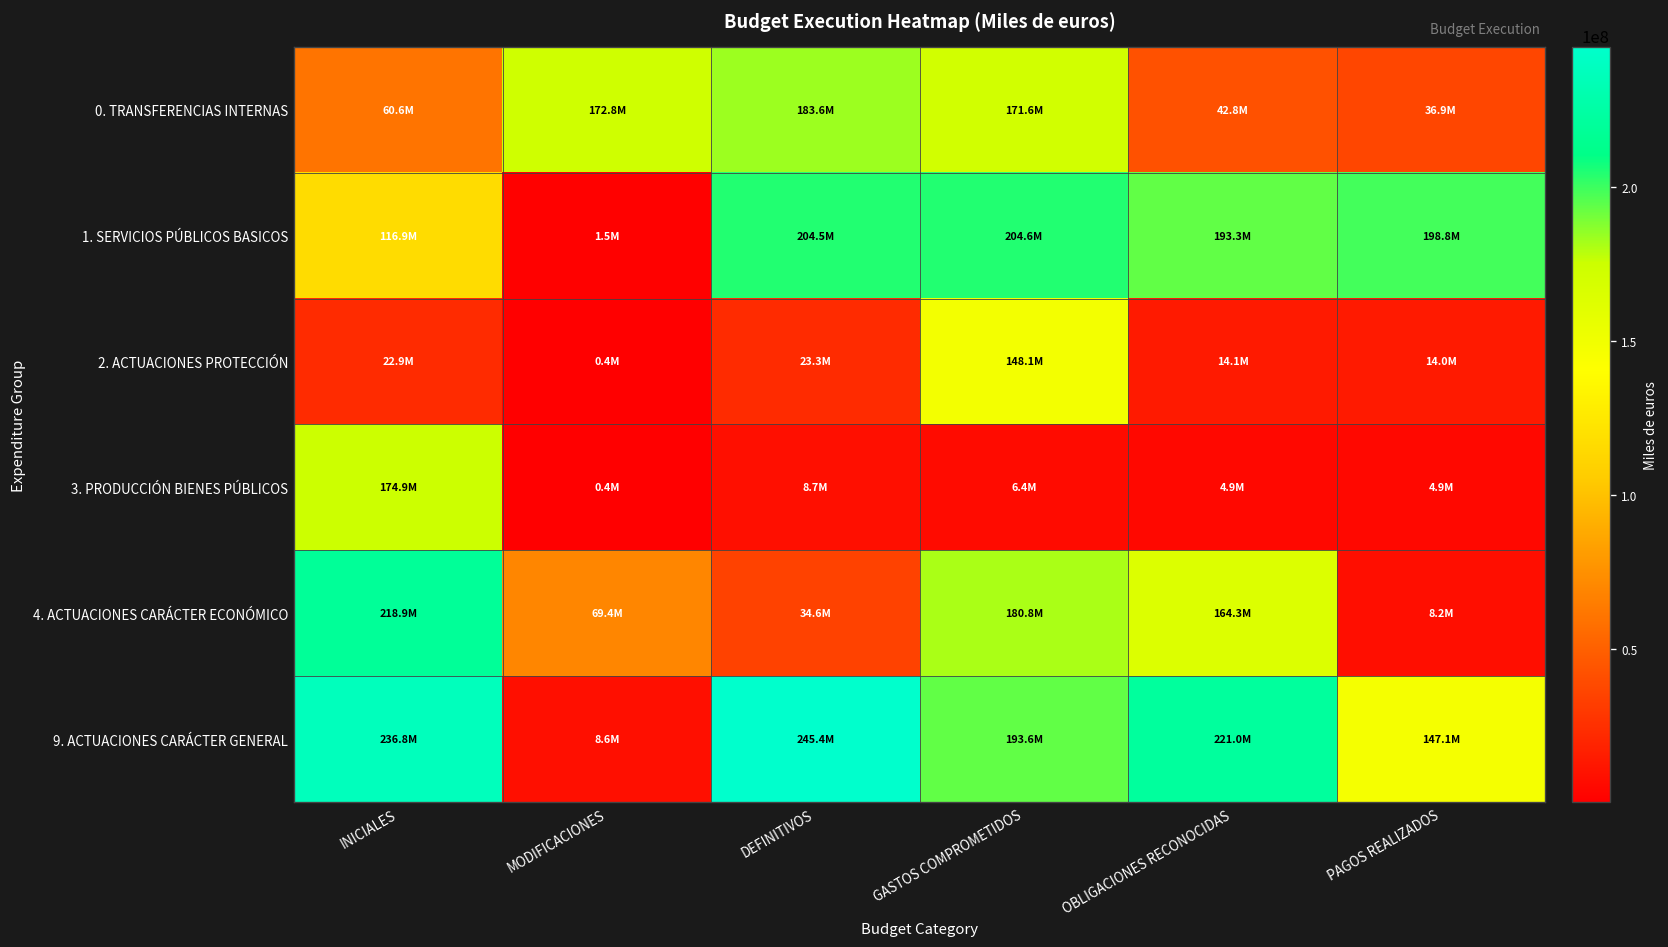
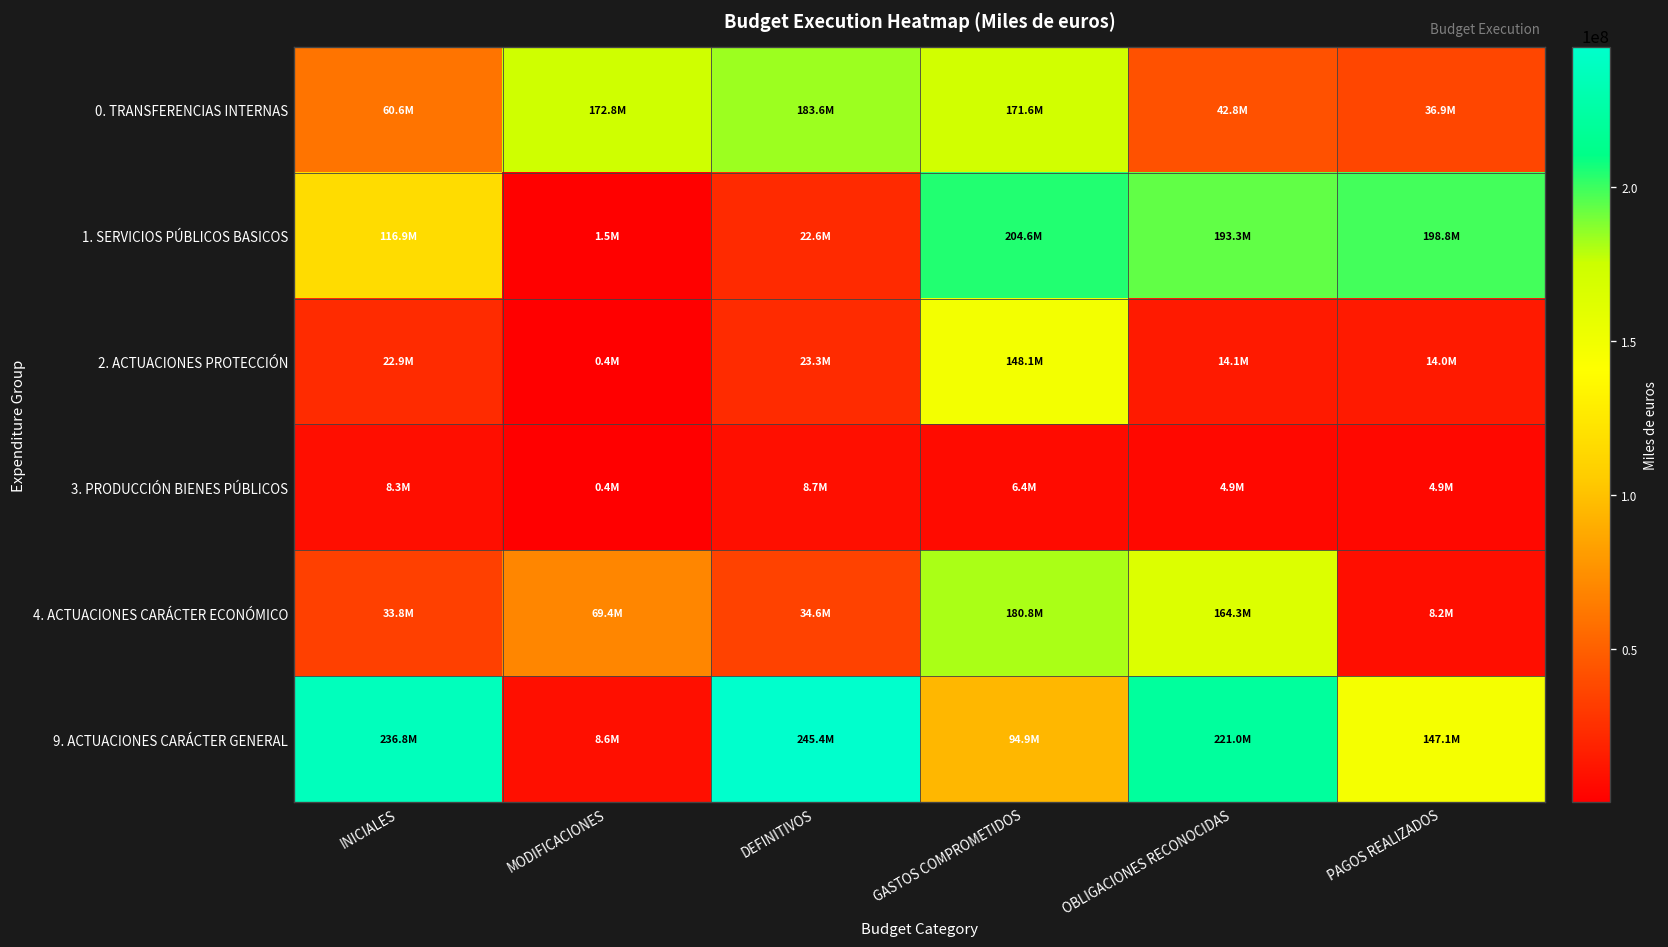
  {
    "0. TRANSFERENCIAS INTERNAS": {
      "INICIALES": "60.6M",
      "MODIFICACIONES": "172.8M",
      "DEFINITIVOS": "183.6M",
      "GASTOS COMPROMETIDOS": "171.6M",
      "OBLIGACIONES RECONOCIDAS": "42.8M",
      "PAGOS REALIZADOS": "36.9M"
    },
    "1. SERVICIOS PÚBLICOS BASICOS": {
      "INICIALES": "116.9M",
      "MODIFICACIONES": "1.5M",
-     "DEFINITIVOS": "204.5M",
+     "DEFINITIVOS": "22.6M",
      "GASTOS COMPROMETIDOS": "204.6M",
      "OBLIGACIONES RECONOCIDAS": "193.3M",
      "PAGOS REALIZADOS": "198.8M"
    },
    "2. ACTUACIONES PROTECCIÓN": {
      "INICIALES": "22.9M",
      "MODIFICACIONES": "0.4M",
      "DEFINITIVOS": "23.3M",
      "GASTOS COMPROMETIDOS": "148.1M",
      "OBLIGACIONES RECONOCIDAS": "14.1M",
      "PAGOS REALIZADOS": "14.0M"
    },
    "3. PRODUCCIÓN BIENES PÚBLICOS": {
-     "INICIALES": "174.9M",
+     "INICIALES": "8.3M",
      "MODIFICACIONES": "0.4M",
      "DEFINITIVOS": "8.7M",
      "GASTOS COMPROMETIDOS": "6.4M",
      "OBLIGACIONES RECONOCIDAS": "4.9M",
      "PAGOS REALIZADOS": "4.9M"
    },
    "4. ACTUACIONES CARÁCTER ECONÓMICO": {
-     "INICIALES": "218.9M",
+     "INICIALES": "33.8M",
      "MODIFICACIONES": "69.4M",
      "DEFINITIVOS": "34.6M",
      "GASTOS COMPROMETIDOS": "180.8M",
      "OBLIGACIONES RECONOCIDAS": "164.3M",
      "PAGOS REALIZADOS": "8.2M"
    },
    "9. ACTUACIONES CARÁCTER GENERAL": {
      "INICIALES": "236.8M",
      "MODIFICACIONES": "8.6M",
      "DEFINITIVOS": "245.4M",
-     "GASTOS COMPROMETIDOS": "193.6M",
+     "GASTOS COMPROMETIDOS": "94.9M",
      "OBLIGACIONES RECONOCIDAS": "221.0M",
      "PAGOS REALIZADOS": "147.1M"
    }
  }
